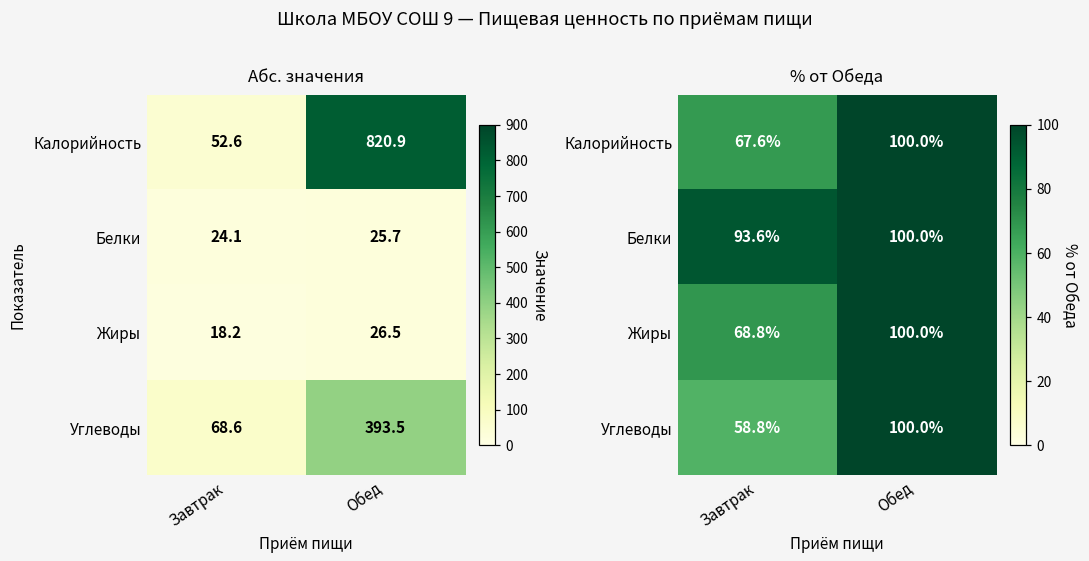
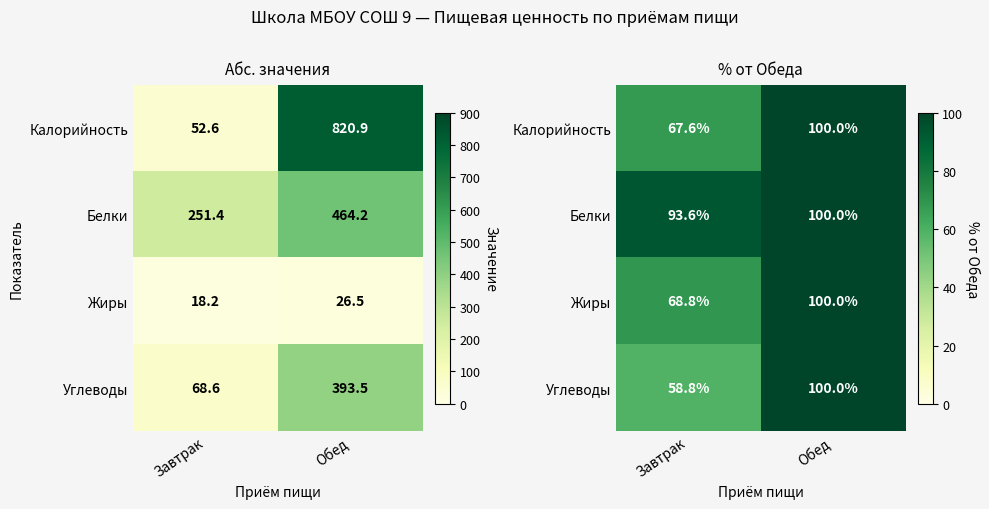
  {
    "Абс. значения": {
      "Калорийность": {
        "Завтрак": "52.6",
        "Обед": "820.9"
      },
      "Белки": {
-       "Завтрак": "24.1",
-       "Обед": "25.7"
+       "Завтрак": "251.4",
+       "Обед": "464.2"
      },
      "Жиры": {
        "Завтрак": "18.2",
        "Обед": "26.5"
      },
      "Углеводы": {
        "Завтрак": "68.6",
        "Обед": "393.5"
      }
    },
    "% от Обеда": {
      "Калорийность": {
        "Завтрак": "67.6%",
        "Обед": "100.0%"
      },
      "Белки": {
        "Завтрак": "93.6%",
        "Обед": "100.0%"
      },
      "Жиры": {
        "Завтрак": "68.8%",
        "Обед": "100.0%"
      },
      "Углеводы": {
        "Завтрак": "58.8%",
        "Обед": "100.0%"
      }
    }
  }
